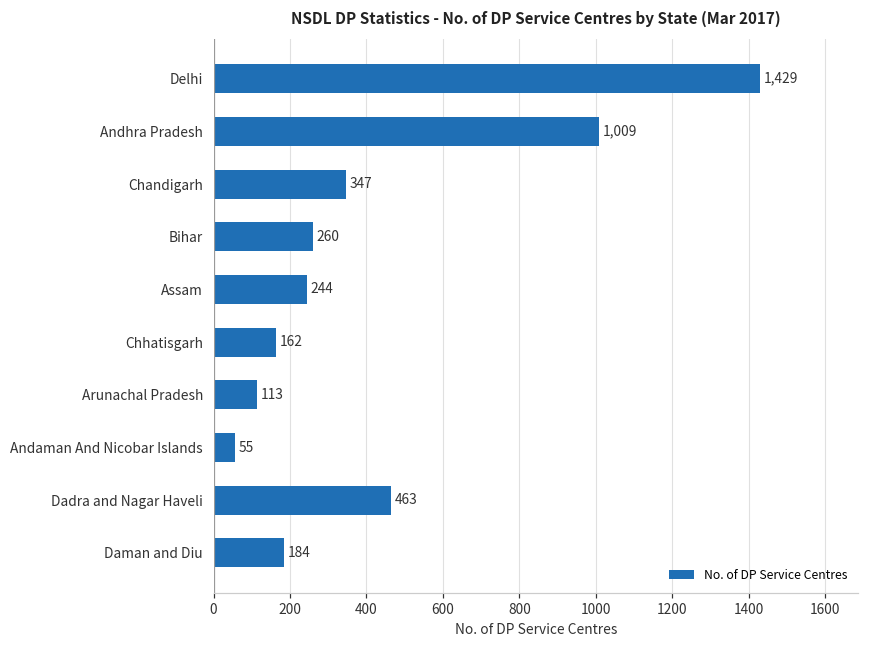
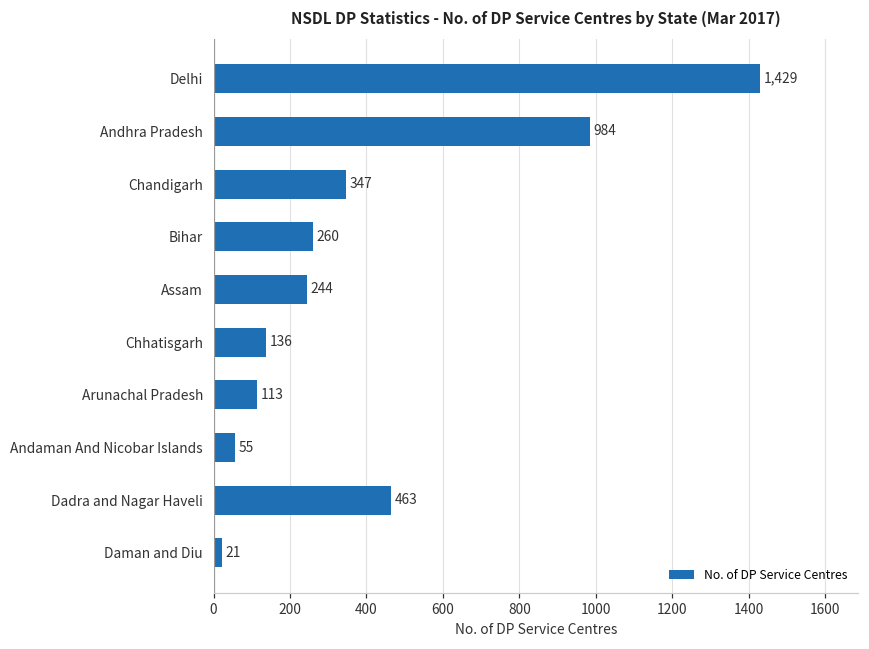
  {
    "Delhi": "1,429",
-   "Andhra Pradesh": "1,009",
+   "Andhra Pradesh": "984",
    "Chandigarh": "347",
    "Bihar": "260",
    "Assam": "244",
-   "Chhatisgarh": "162",
+   "Chhatisgarh": "136",
    "Arunachal Pradesh": "113",
    "Andaman And Nicobar Islands": "55",
    "Dadra and Nagar Haveli": "463",
-   "Daman and Diu": "184"
+   "Daman and Diu": "21"
  }
